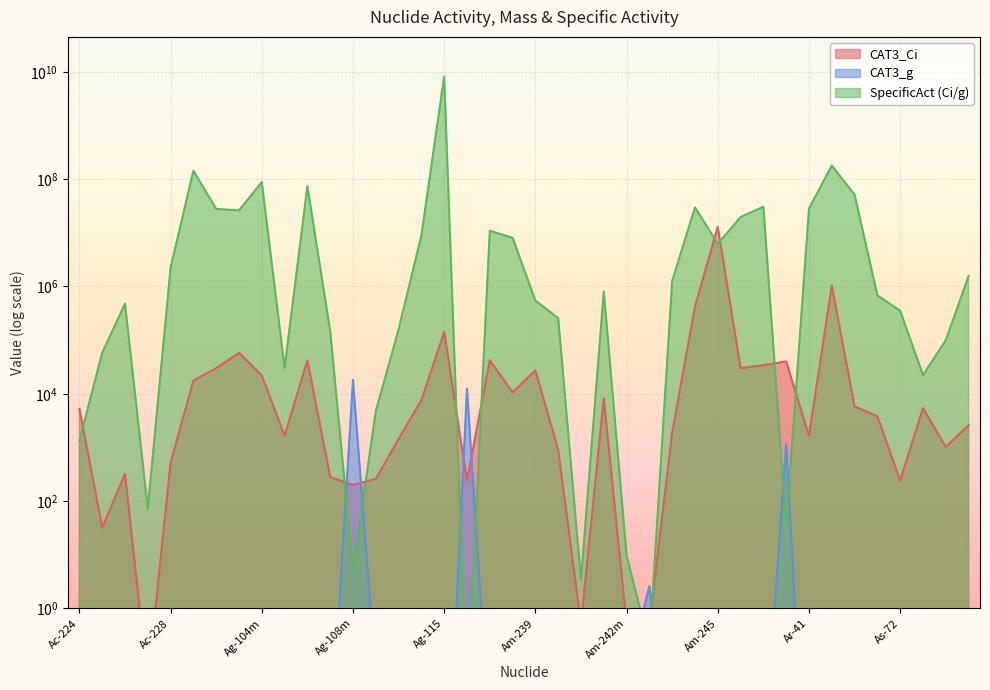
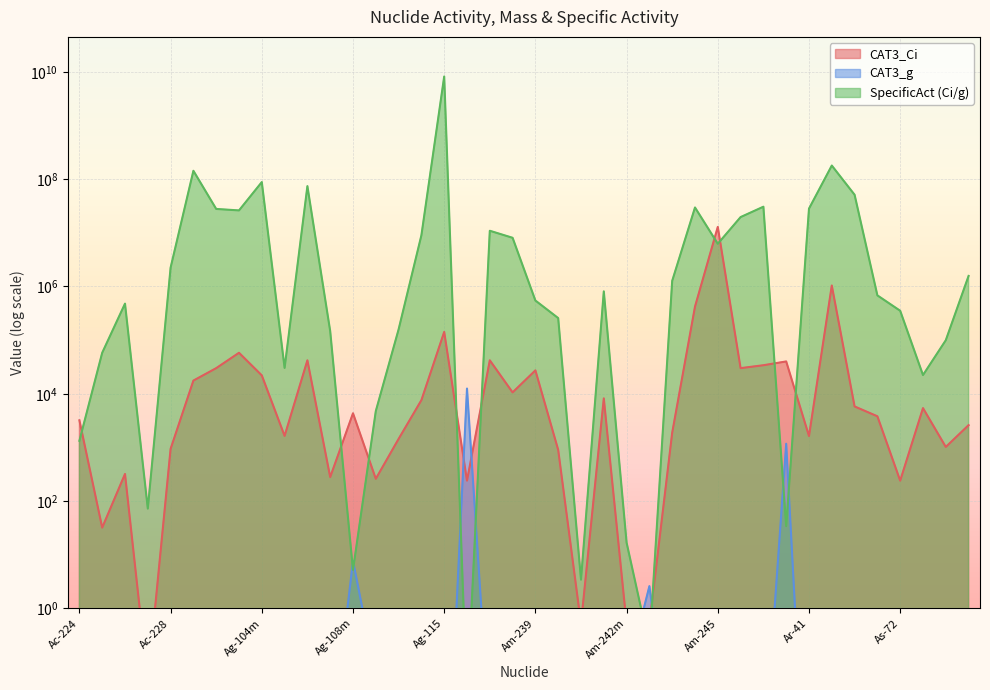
  {
    "CAT3_Ci": {
-     "Ac-224": 5000,
-     "Ac-228": 500,
+     "Ac-224": 3000,
+     "Ac-228": 900,
      "Ag-104m": 22000,
-     "Ag-108m": 200,
+     "Ag-108m": 4000,
      "Ag-115": 140000,
      "Am-239": 30000,
      "Am-245": 13000000,
      "Ar-41": 1600,
      "As-72": 200
    },
    "CAT3_g": {
-     "Ag-108m": 18000
+     "Ag-108m": 8
    },
    "SpecificAct (Ci/g)": {
      "Ac-224": 1300,
      "Ac-228": 2200000,
      "Ag-104m": 90000000,
      "Ag-108m": 5,
      "Ag-115": 8000000000,
      "Am-239": 500000,
-     "Am-242m": 10,
+     "Am-242m": 17,
      "Am-245": 6000000,
      "Ar-41": 30000000,
      "As-72": 400000
    }
  }
